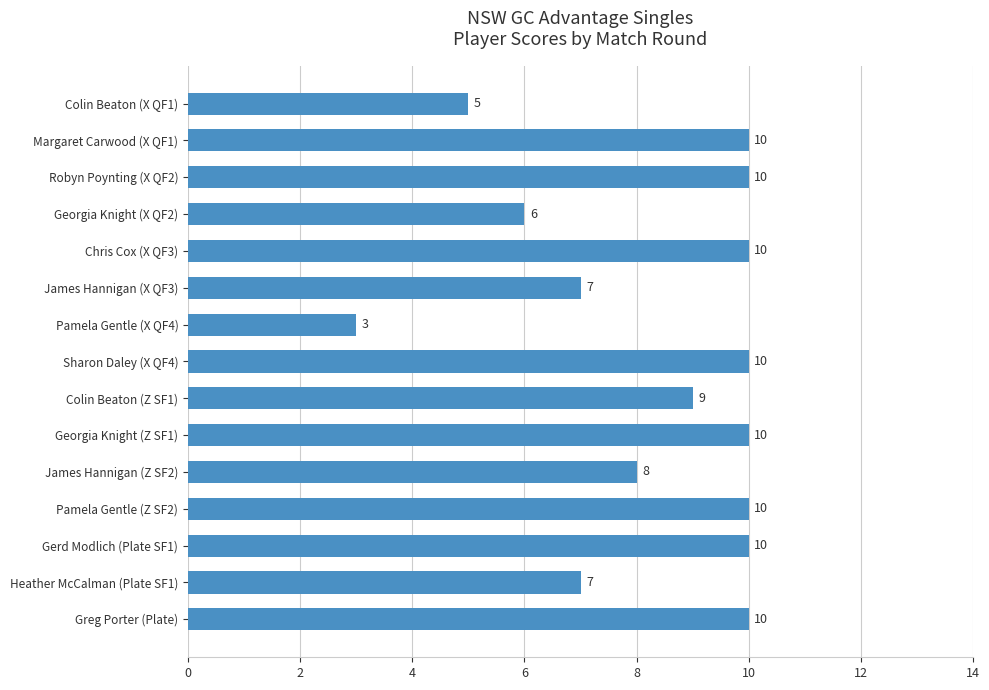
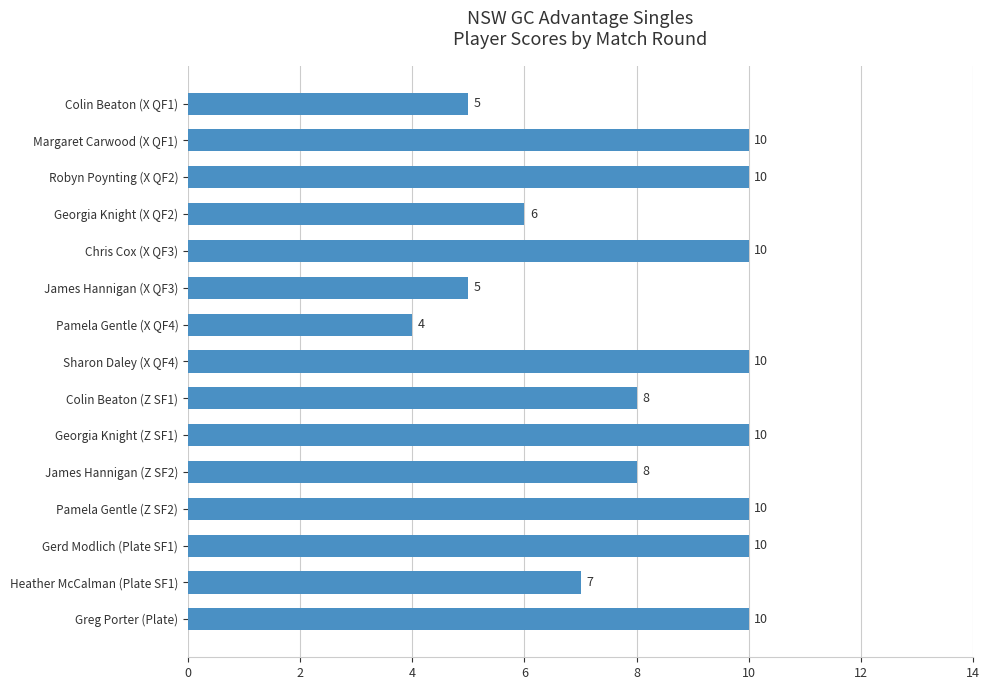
  {
    "Colin Beaton (X QF1)": 5,
    "Margaret Carwood (X QF1)": 10,
    "Robyn Poynting (X QF2)": 10,
    "Georgia Knight (X QF2)": 6,
    "Chris Cox (X QF3)": 10,
-   "James Hannigan (X QF3)": 7,
-   "Pamela Gentle (X QF4)": 3,
+   "James Hannigan (X QF3)": 5,
+   "Pamela Gentle (X QF4)": 4,
    "Sharon Daley (X QF4)": 10,
-   "Colin Beaton (Z SF1)": 9,
+   "Colin Beaton (Z SF1)": 8,
    "Georgia Knight (Z SF1)": 10,
    "James Hannigan (Z SF2)": 8,
    "Pamela Gentle (Z SF2)": 10,
    "Gerd Modlich (Plate SF1)": 10,
    "Heather McCalman (Plate SF1)": 7,
    "Greg Porter (Plate)": 10
  }
